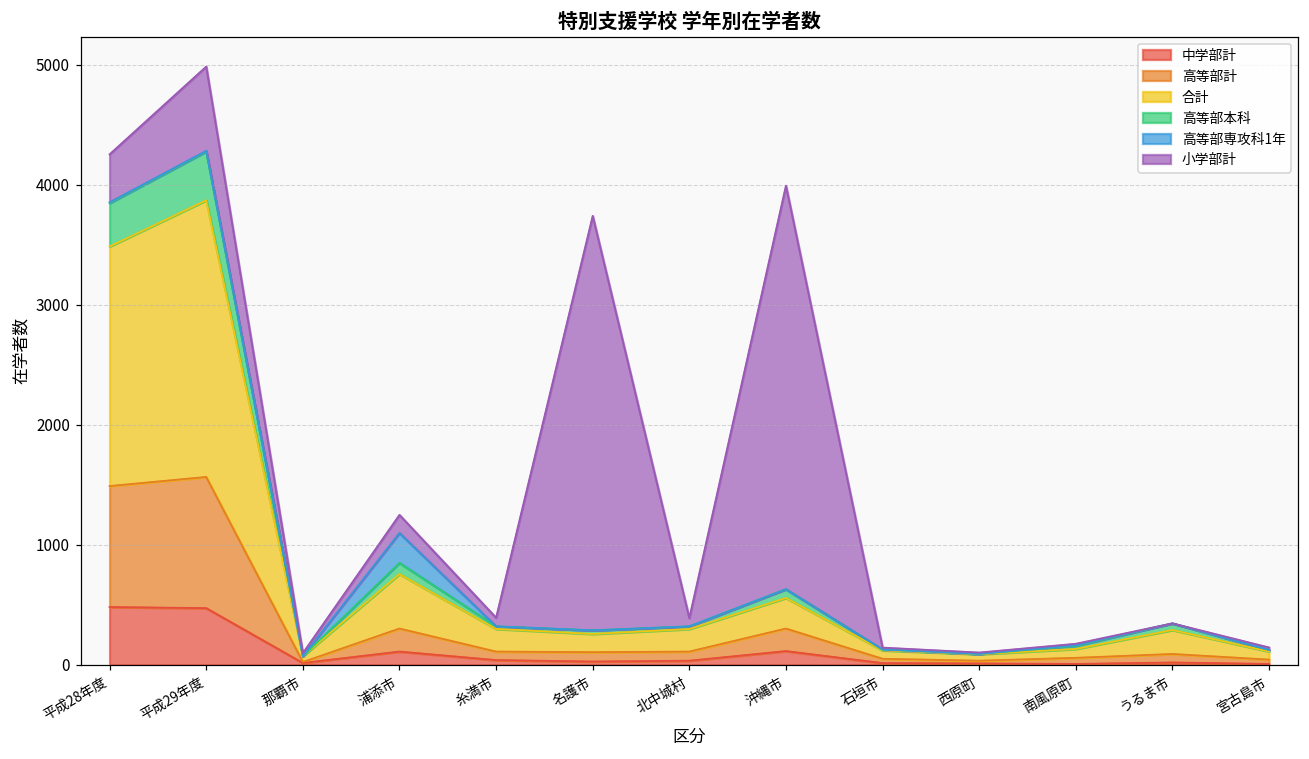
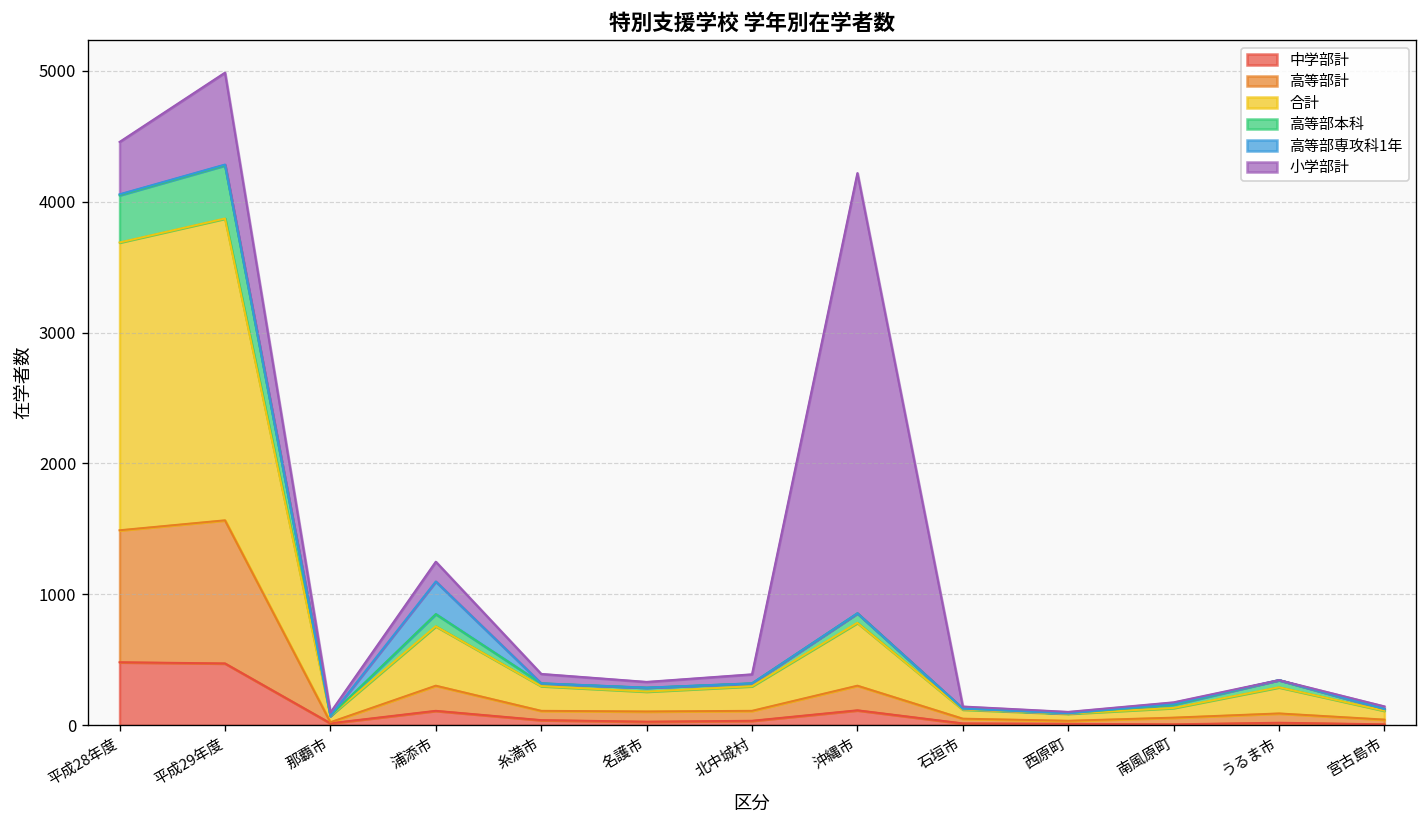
  {
    "合計": {
-     "平成28年度": 2000,
+     "平成28年度": 2200,
      "平成29年度": 2310,
      "浦添市": 450,
      "名護市": 150,
-     "沖縄市": 260,
+     "沖縄市": 480,
      "南風原町": 70,
      "うるま市": 200
    },
    "高等部本科": {
      "浦添市": 90
    },
    "高等部専攻科1年": {
      "浦添市": 250
    },
    "小学部計": {
      "平成28年度": 400,
      "平成29年度": 700,
      "那覇市": 30,
      "浦添市": 150,
      "糸満市": 70,
-     "名護市": 3450,
+     "名護市": 40,
      "北中城村": 70,
      "沖縄市": 3360
    }
  }
